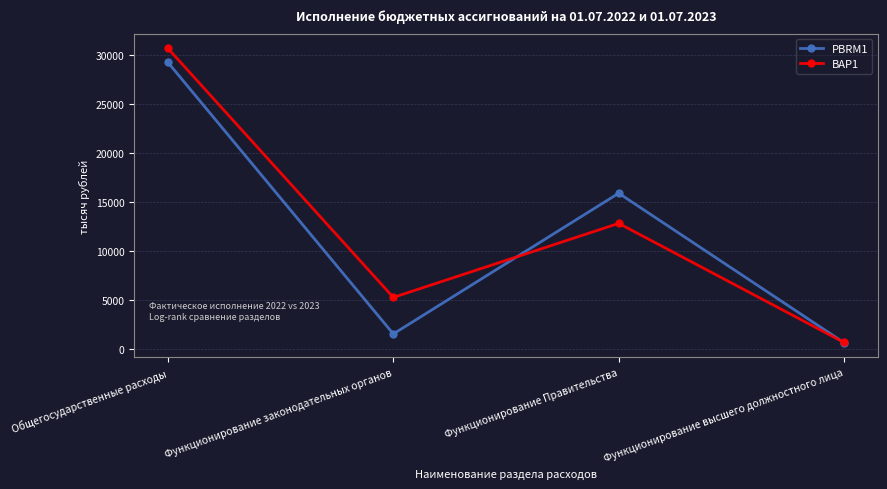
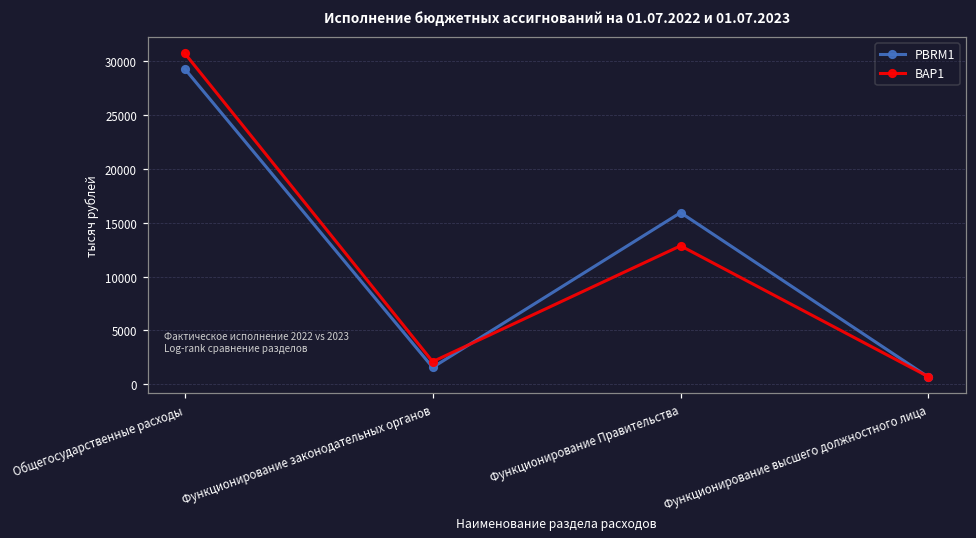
  {
    "PBRM1": {
      "Общегосударственные расходы": 29000,
      "Функционирование законодательных органов": 2000,
      "Функционирование Правительства": 16000
    },
    "BAP1": {
      "Общегосударственные расходы": 31000,
-     "Функционирование законодательных органов": 5000,
+     "Функционирование законодательных органов": 2000,
      "Функционирование Правительства": 13000
    }
  }
